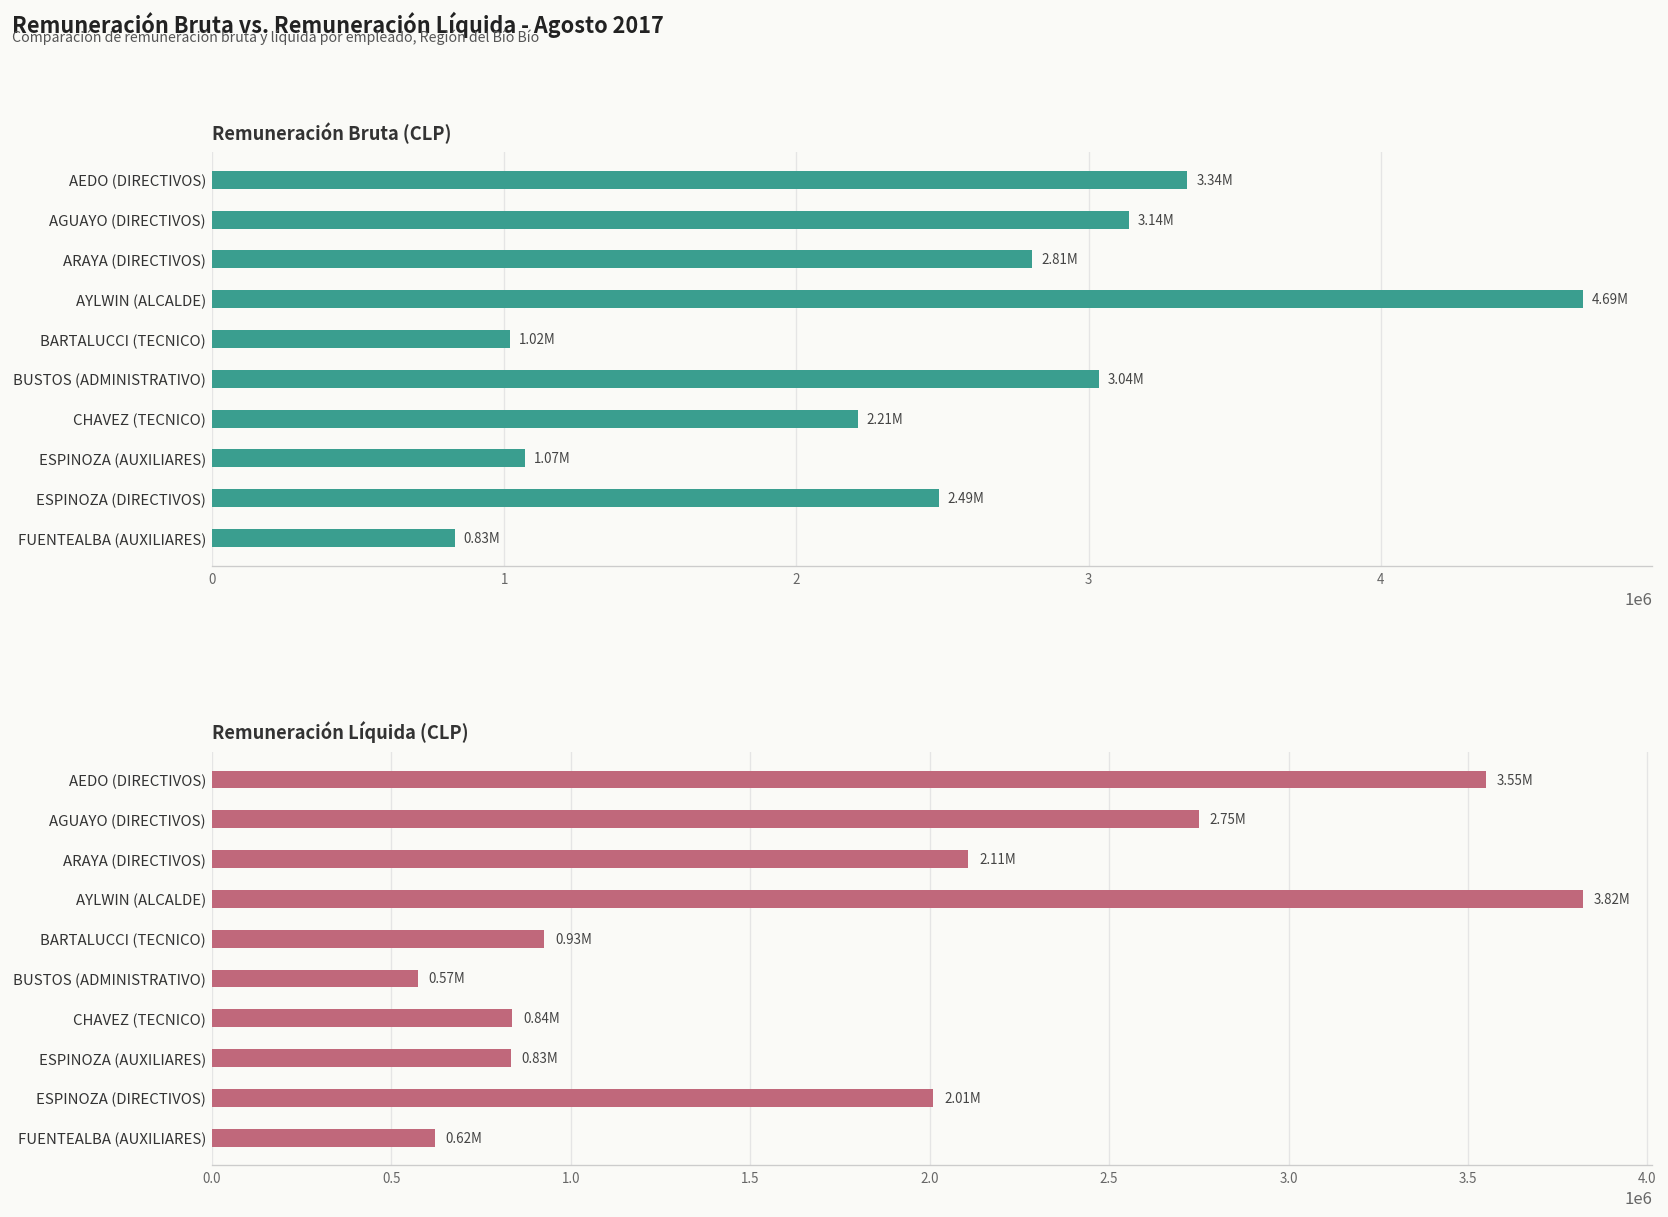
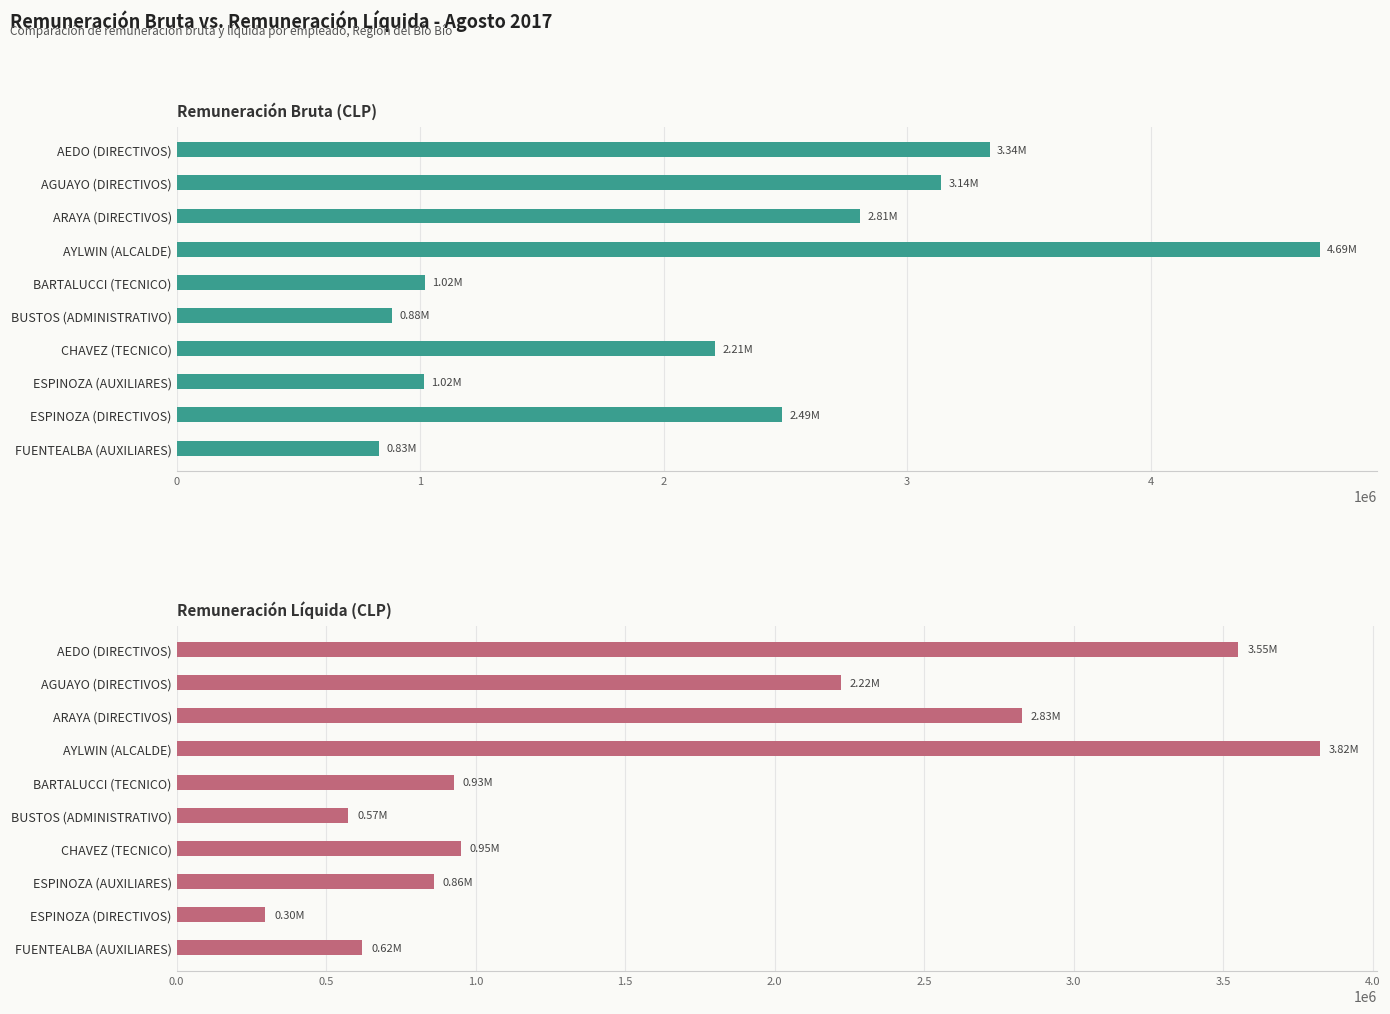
  {
    "Remuneración Bruta (CLP)": {
      "AEDO (DIRECTIVOS)": "3.34M",
      "AGUAYO (DIRECTIVOS)": "3.14M",
      "ARAYA (DIRECTIVOS)": "2.81M",
      "AYLWIN (ALCALDE)": "4.69M",
      "BARTALUCCI (TECNICO)": "1.02M",
-     "BUSTOS (ADMINISTRATIVO)": "3.04M",
+     "BUSTOS (ADMINISTRATIVO)": "0.88M",
      "CHAVEZ (TECNICO)": "2.21M",
-     "ESPINOZA (AUXILIARES)": "1.07M",
+     "ESPINOZA (AUXILIARES)": "1.02M",
      "ESPINOZA (DIRECTIVOS)": "2.49M",
      "FUENTEALBA (AUXILIARES)": "0.83M"
    },
    "Remuneración Líquida (CLP)": {
      "AEDO (DIRECTIVOS)": "3.55M",
-     "AGUAYO (DIRECTIVOS)": "2.75M",
-     "ARAYA (DIRECTIVOS)": "2.11M",
+     "AGUAYO (DIRECTIVOS)": "2.22M",
+     "ARAYA (DIRECTIVOS)": "2.83M",
      "AYLWIN (ALCALDE)": "3.82M",
      "BARTALUCCI (TECNICO)": "0.93M",
      "BUSTOS (ADMINISTRATIVO)": "0.57M",
-     "CHAVEZ (TECNICO)": "0.84M",
-     "ESPINOZA (AUXILIARES)": "0.83M",
-     "ESPINOZA (DIRECTIVOS)": "2.01M",
+     "CHAVEZ (TECNICO)": "0.95M",
+     "ESPINOZA (AUXILIARES)": "0.86M",
+     "ESPINOZA (DIRECTIVOS)": "0.30M",
      "FUENTEALBA (AUXILIARES)": "0.62M"
    }
  }
